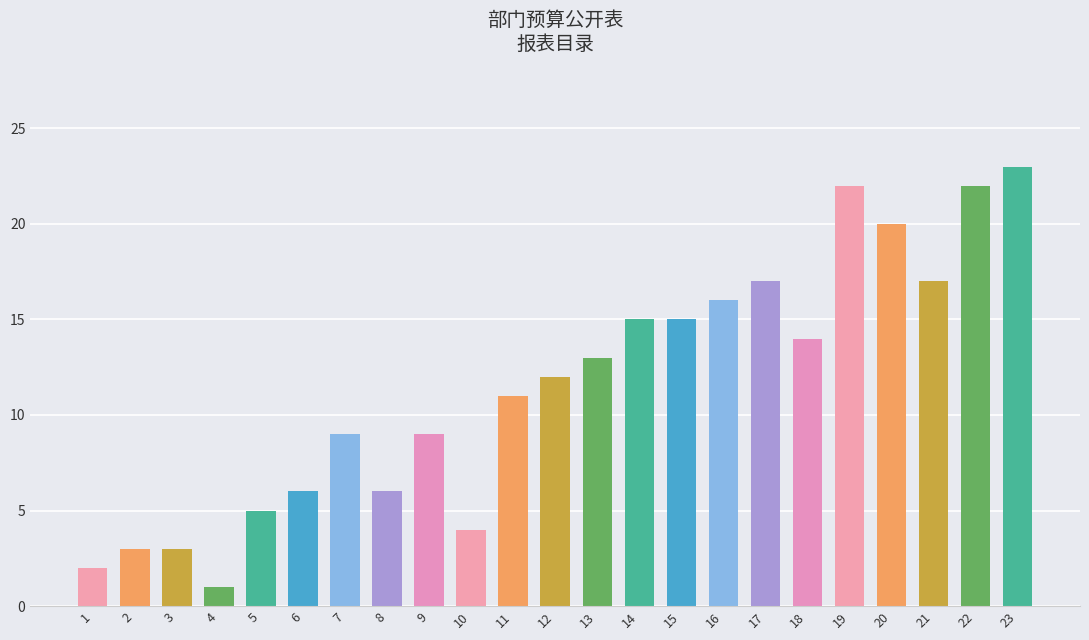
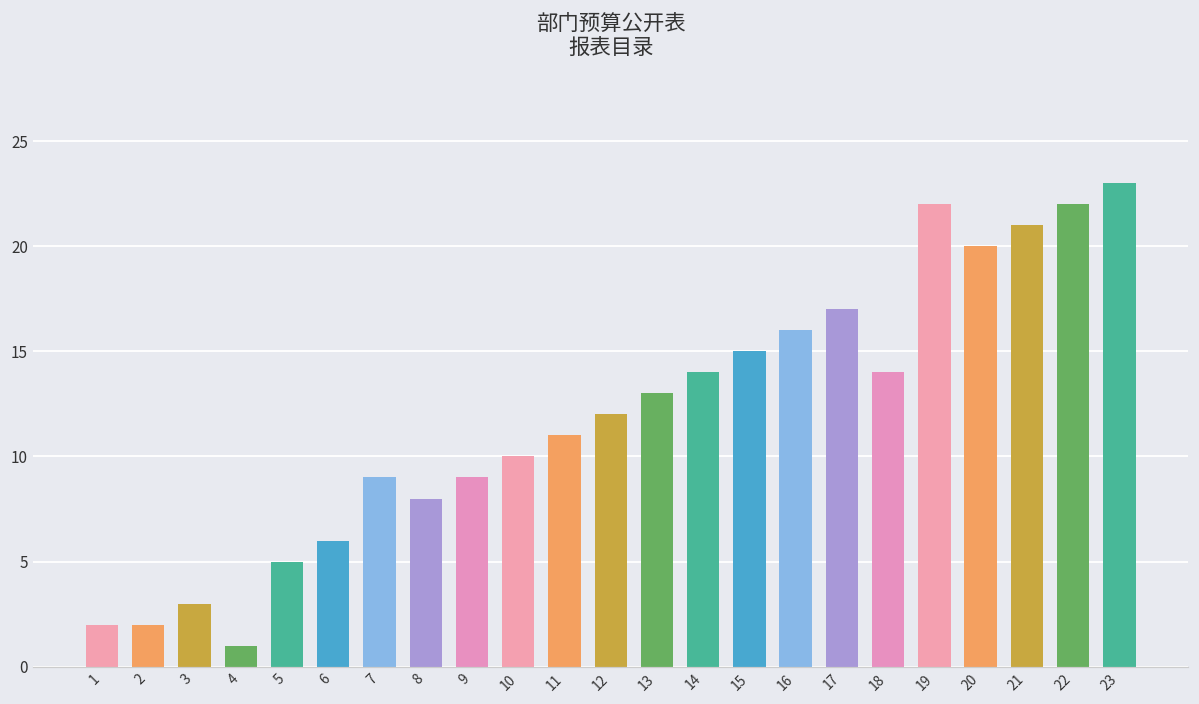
  {
    "1": 2,
-   "2": 3,
+   "2": 2,
    "3": 3,
    "4": 1,
    "5": 5,
    "6": 6,
    "7": 9,
-   "8": 6,
+   "8": 8,
    "9": 9,
-   "10": 4,
+   "10": 10,
    "11": 11,
    "12": 12,
    "13": 13,
-   "14": 15,
+   "14": 14,
    "15": 15,
    "16": 16,
    "17": 17,
    "18": 14,
    "19": 22,
    "20": 20,
-   "21": 17,
+   "21": 21,
    "22": 22,
    "23": 23
  }
